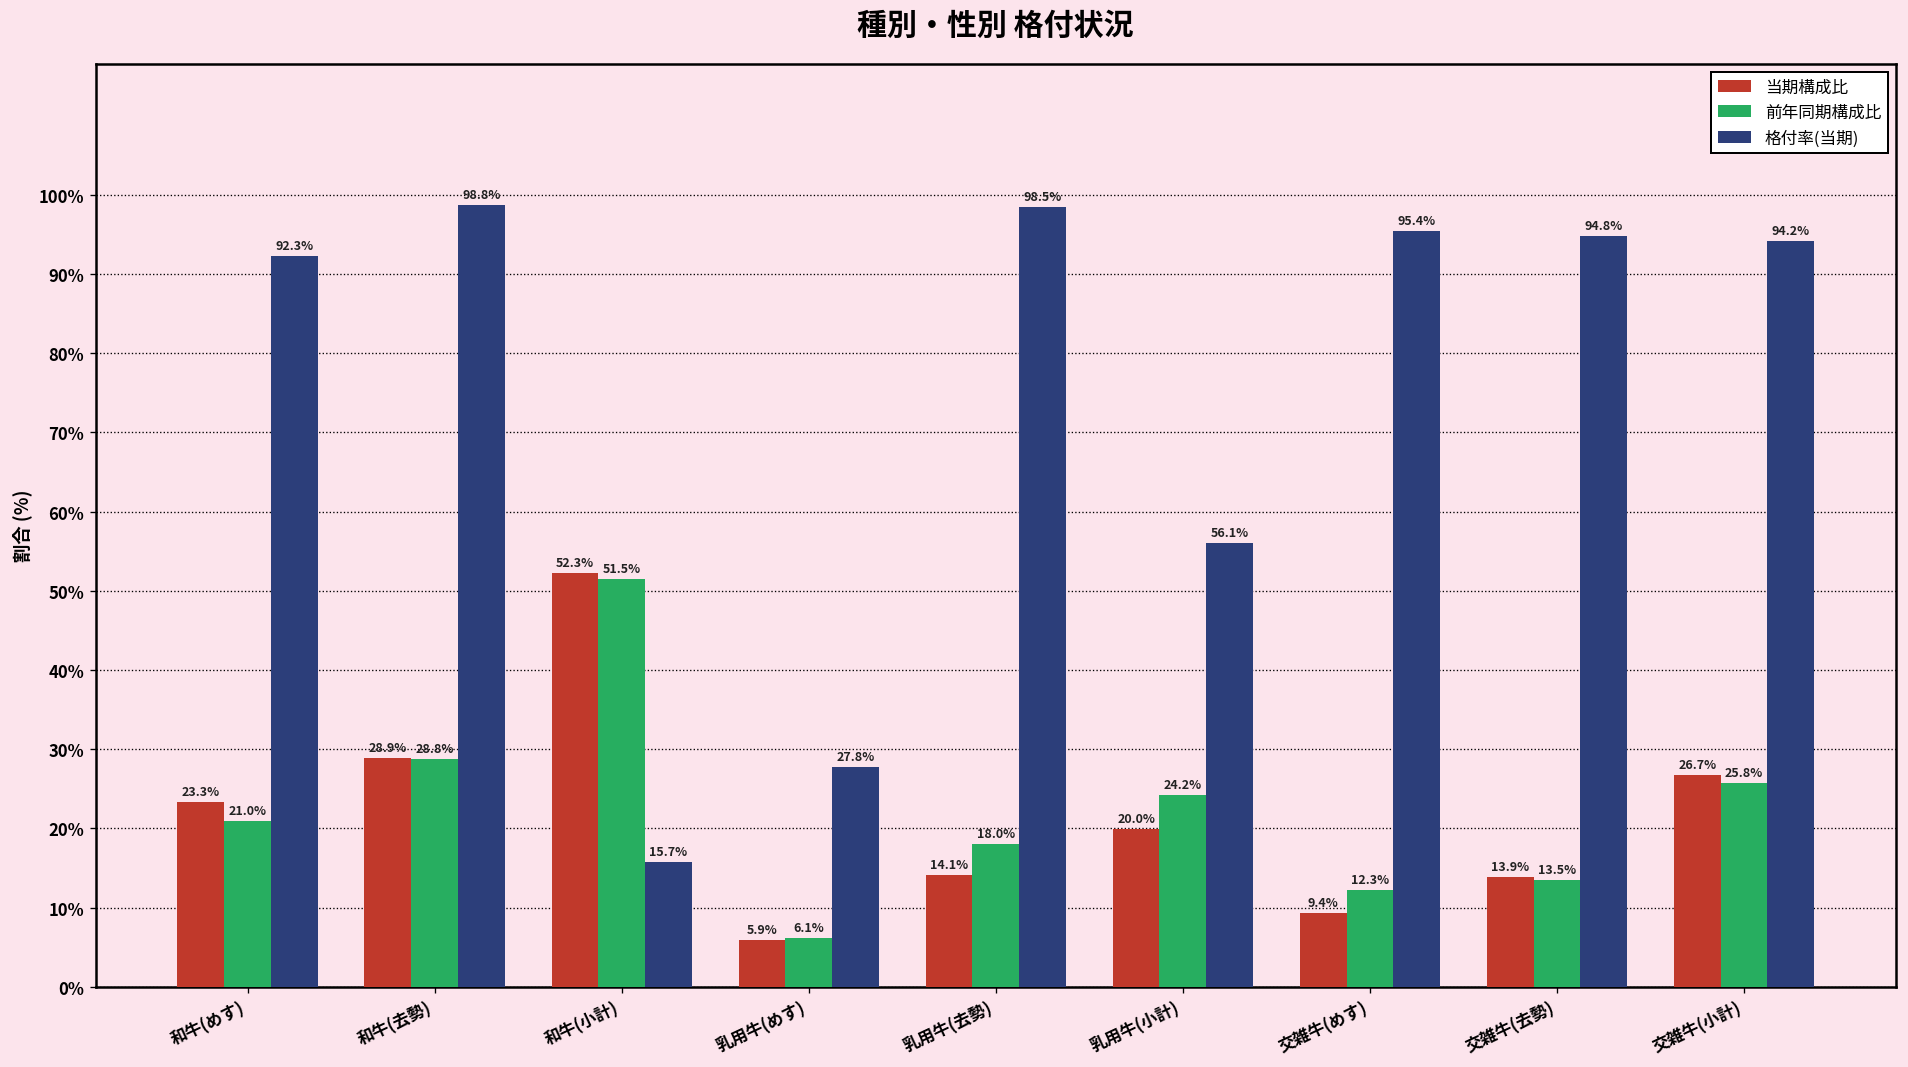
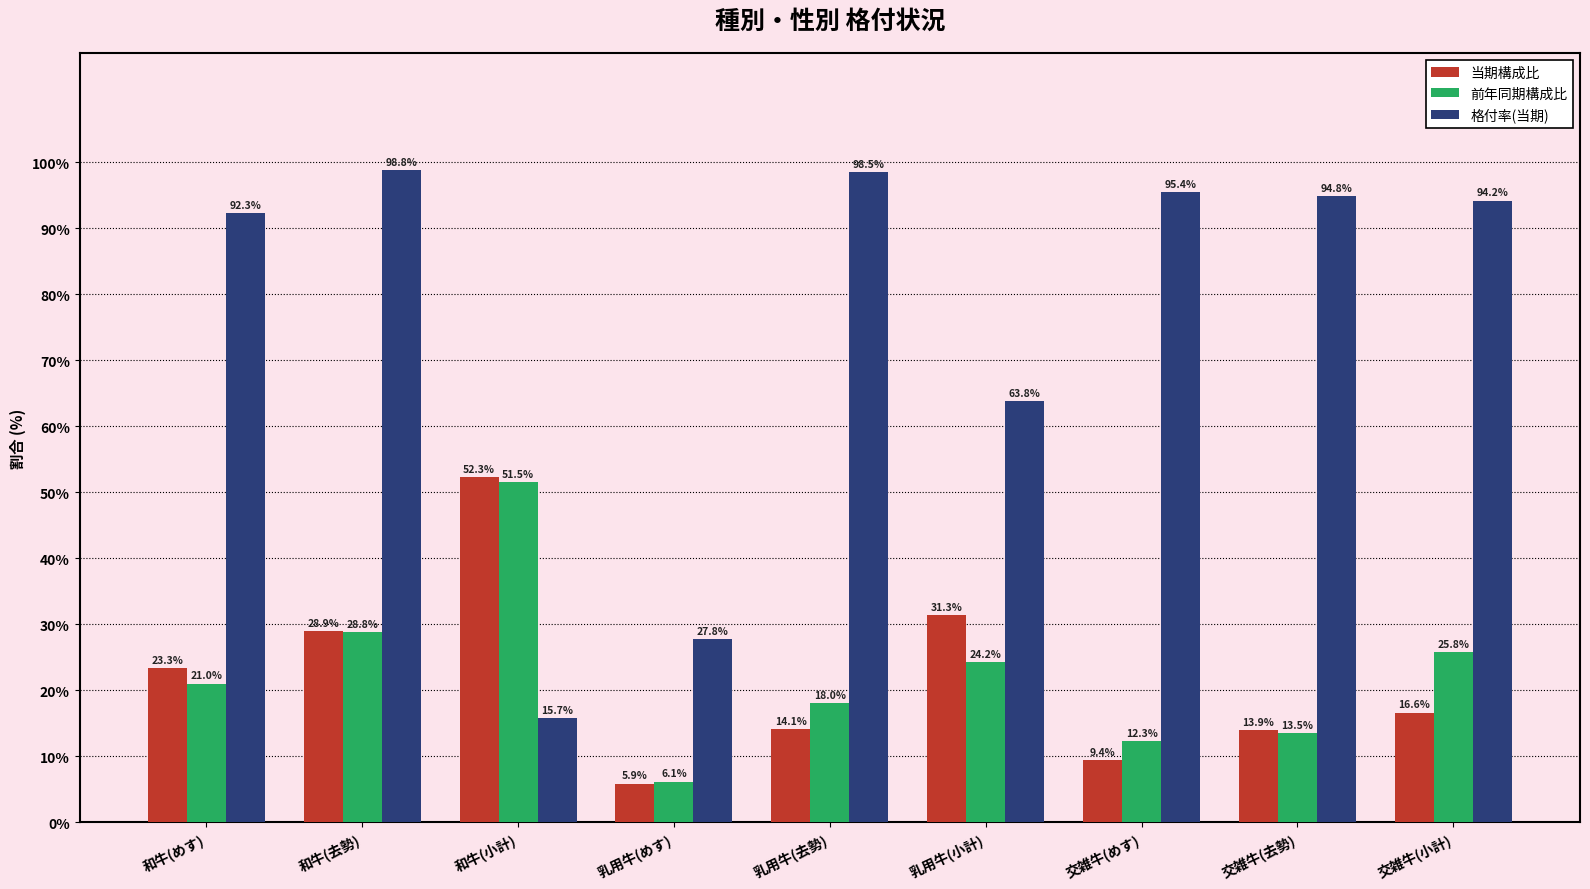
  {
    "当期構成比": {
      "和牛(めす)": "23.3%",
      "和牛(去勢)": "28.9%",
      "和牛(小計)": "52.3%",
      "乳用牛(めす)": "5.9%",
      "乳用牛(去勢)": "14.1%",
-     "乳用牛(小計)": "20.0%",
+     "乳用牛(小計)": "31.3%",
      "交雑牛(めす)": "9.4%",
      "交雑牛(去勢)": "13.9%",
-     "交雑牛(小計)": "26.7%"
+     "交雑牛(小計)": "16.6%"
    },
    "前年同期構成比": {
      "和牛(めす)": "21.0%",
      "和牛(去勢)": "28.8%",
      "和牛(小計)": "51.5%",
      "乳用牛(めす)": "6.1%",
      "乳用牛(去勢)": "18.0%",
      "乳用牛(小計)": "24.2%",
      "交雑牛(めす)": "12.3%",
      "交雑牛(去勢)": "13.5%",
      "交雑牛(小計)": "25.8%"
    },
    "格付率(当期)": {
      "和牛(めす)": "92.3%",
      "和牛(去勢)": "98.8%",
      "和牛(小計)": "15.7%",
      "乳用牛(めす)": "27.8%",
      "乳用牛(去勢)": "98.5%",
-     "乳用牛(小計)": "56.1%",
+     "乳用牛(小計)": "63.8%",
      "交雑牛(めす)": "95.4%",
      "交雑牛(去勢)": "94.8%",
      "交雑牛(小計)": "94.2%"
    }
  }
